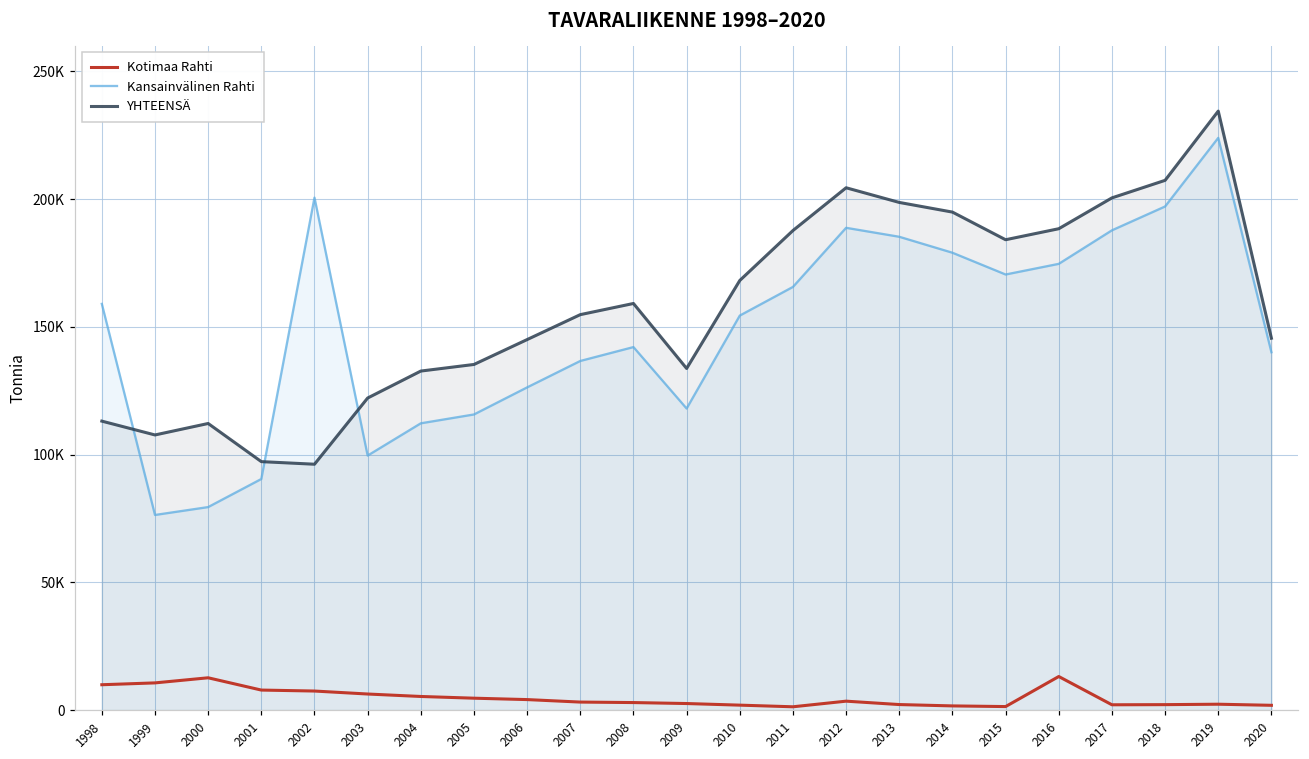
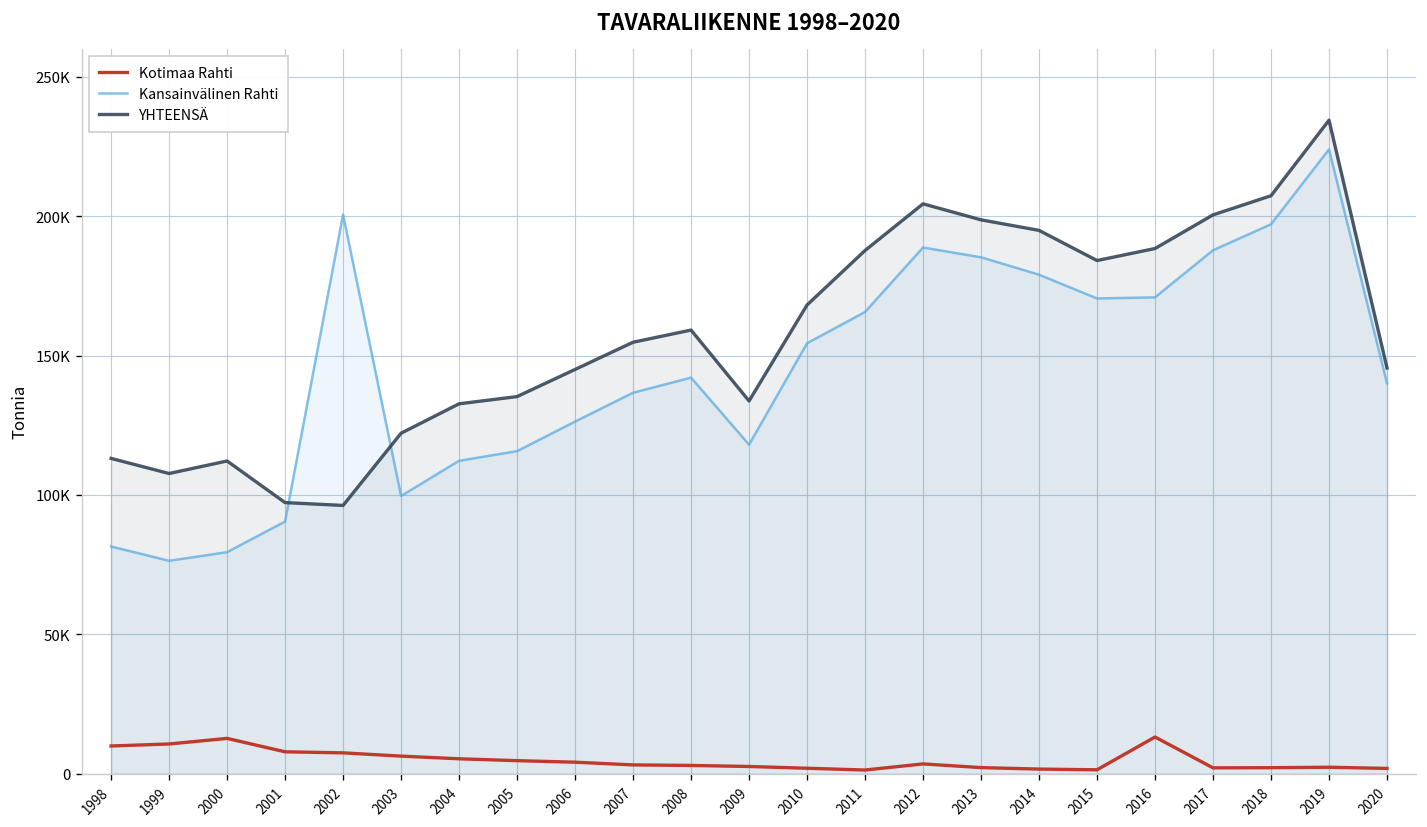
  {
    "Kotimaa Rahti": {
      "1998": 10000,
      "1999": 11000,
      "2000": 13000,
      "2001": 8000,
      "2002": 7000,
      "2003": 6000,
      "2004": 5000,
      "2005": 5000,
      "2006": 4000,
      "2007": 3000,
      "2008": 3000,
      "2009": 3000,
      "2010": 2000,
      "2011": 1000,
      "2012": 4000,
      "2013": 2000,
      "2014": 2000,
      "2015": 1000,
      "2016": 13000,
      "2017": 2000,
      "2018": 2000,
      "2019": 2000,
      "2020": 2000
    },
    "Kansainvälinen Rahti": {
-     "1998": 159000,
+     "1998": 82000,
      "1999": 76000,
      "2000": 79000,
      "2001": 90000,
      "2002": 201000,
      "2003": 100000,
      "2004": 112000,
      "2005": 116000,
      "2006": 126000,
      "2007": 137000,
      "2008": 142000,
      "2009": 118000,
      "2010": 154000,
      "2011": 166000,
      "2012": 189000,
      "2013": 185000,
      "2014": 179000,
      "2015": 171000,
-     "2016": 175000,
+     "2016": 171000,
      "2017": 188000,
      "2018": 197000,
      "2019": 224000,
      "2020": 140000
    },
    "YHTEENSÄ": {
      "1998": 113000,
      "1999": 108000,
      "2000": 112000,
      "2001": 97000,
      "2002": 96000,
      "2003": 122000,
      "2004": 133000,
      "2005": 135000,
      "2006": 145000,
      "2007": 155000,
      "2008": 159000,
      "2009": 134000,
      "2010": 168000,
      "2011": 188000,
      "2012": 204000,
      "2013": 199000,
      "2014": 195000,
      "2015": 184000,
      "2016": 188000,
      "2017": 200000,
      "2018": 207000,
      "2019": 234000,
      "2020": 146000
    }
  }
